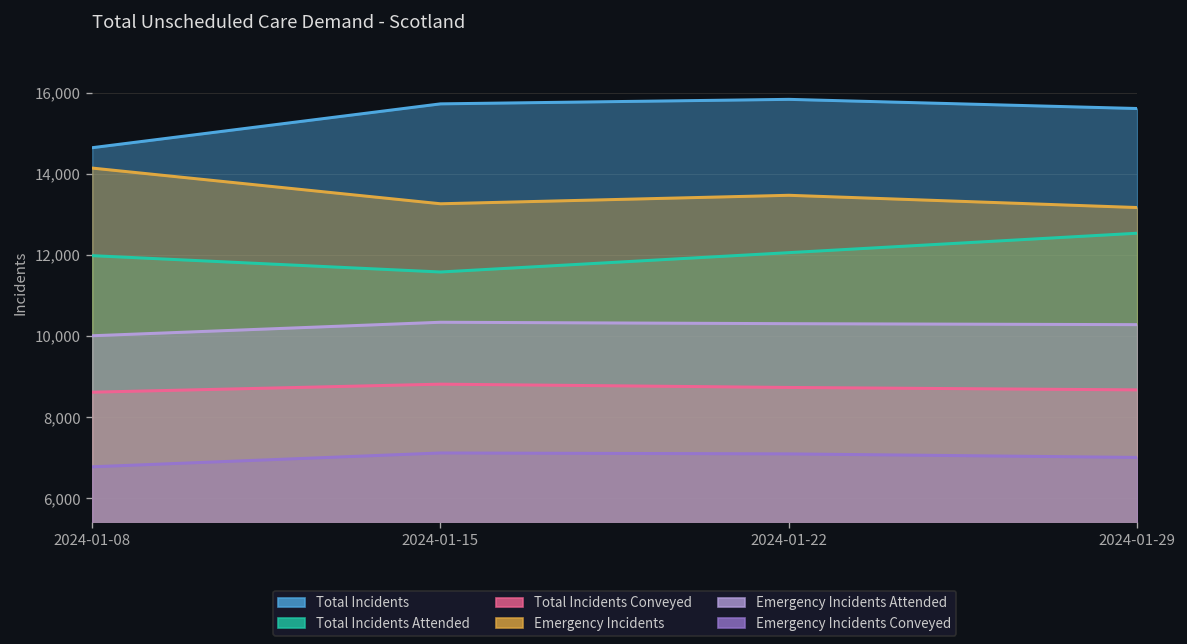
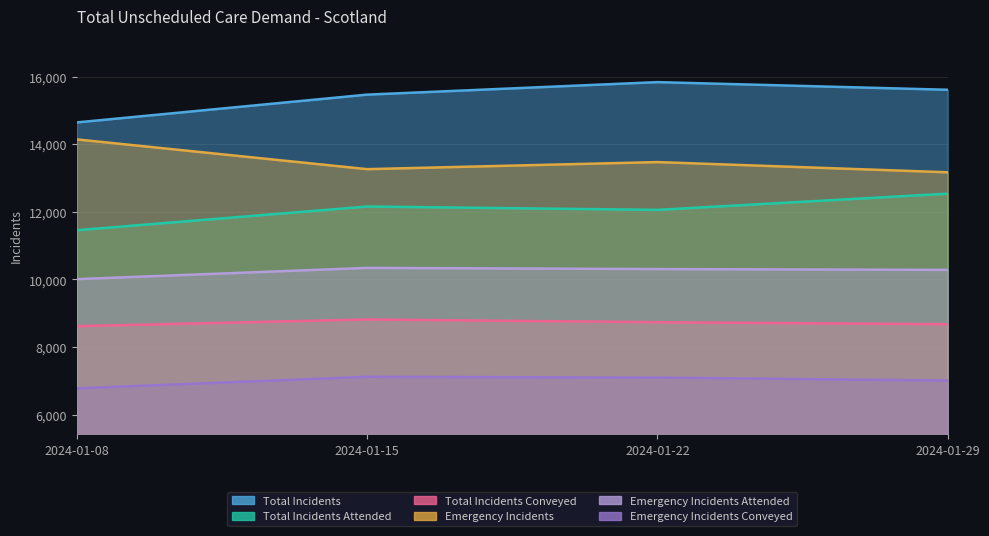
  {
    "Total Incidents": {
      "2024-01-08": "14,600",
-     "2024-01-15": "15,700",
+     "2024-01-15": "15,500",
      "2024-01-22": "15,800",
      "2024-01-29": "15,600"
    },
    "Total Incidents Attended": {
-     "2024-01-08": "12,000",
-     "2024-01-15": "11,600",
+     "2024-01-08": "11,500",
+     "2024-01-15": "12,200",
      "2024-01-22": "12,100",
      "2024-01-29": "12,500"
    },
    "Emergency Incidents": {
      "2024-01-08": "14,100",
      "2024-01-15": "13,300",
      "2024-01-22": "13,500",
      "2024-01-29": "13,200"
    }
  }
